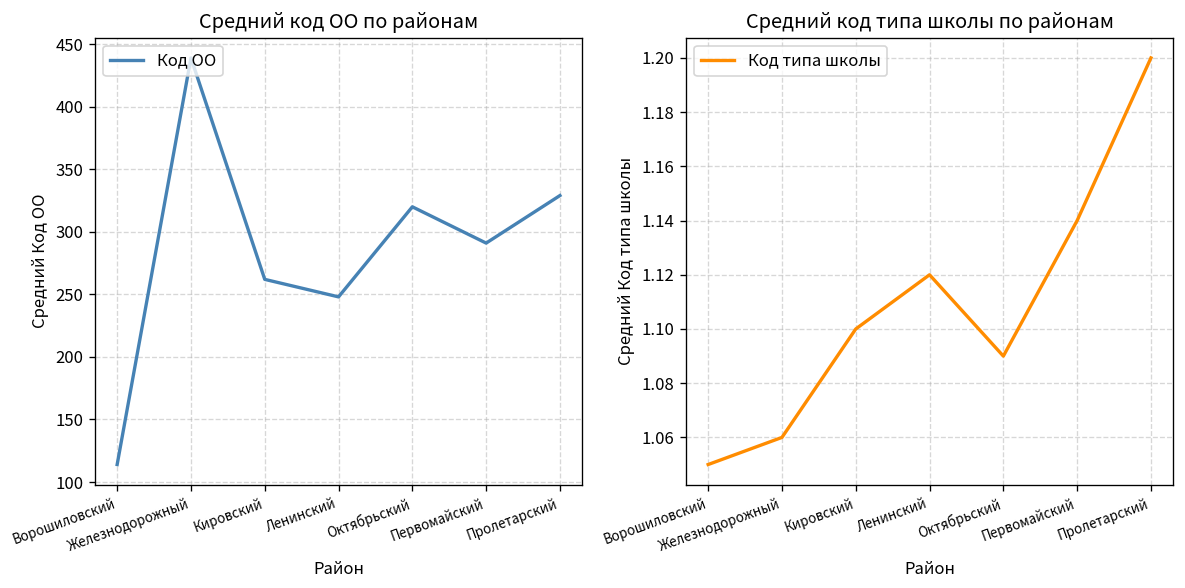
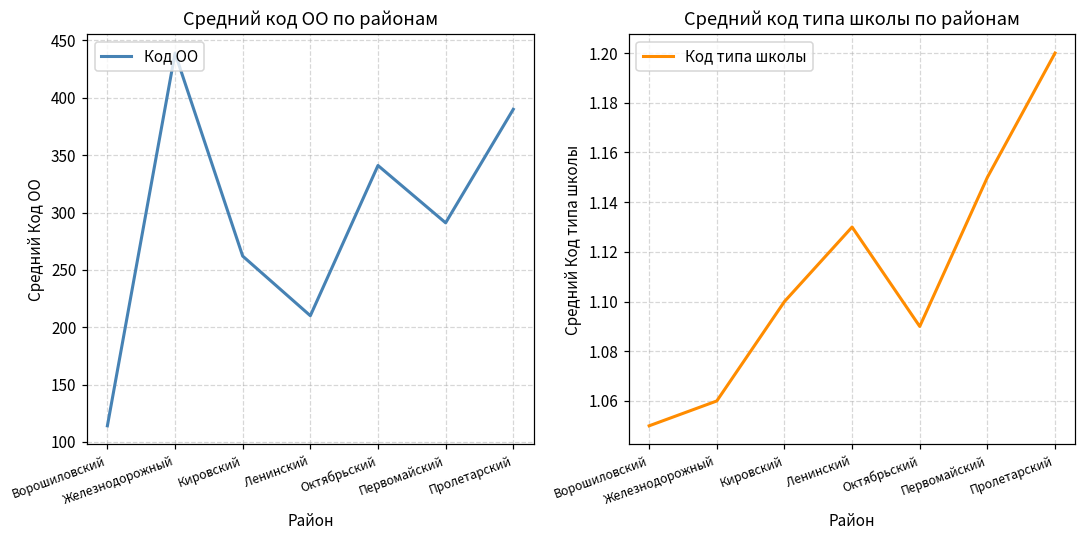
  {
    "Средний код ОО по районам": {
      "Ворошиловский": 114,
      "Кировский": 262,
-     "Ленинский": 248,
-     "Октябрьский": 320,
+     "Ленинский": 210,
+     "Октябрьский": 341,
      "Первомайский": 291,
-     "Пролетарский": 329
+     "Пролетарский": 390
    },
    "Средний код типа школы по районам": {
      "Ворошиловский": 1.05,
      "Железнодорожный": 1.06,
      "Кировский": 1.10,
-     "Ленинский": 1.12,
+     "Ленинский": 1.13,
      "Октябрьский": 1.09,
-     "Первомайский": 1.14,
+     "Первомайский": 1.15,
      "Пролетарский": 1.20
    }
  }
